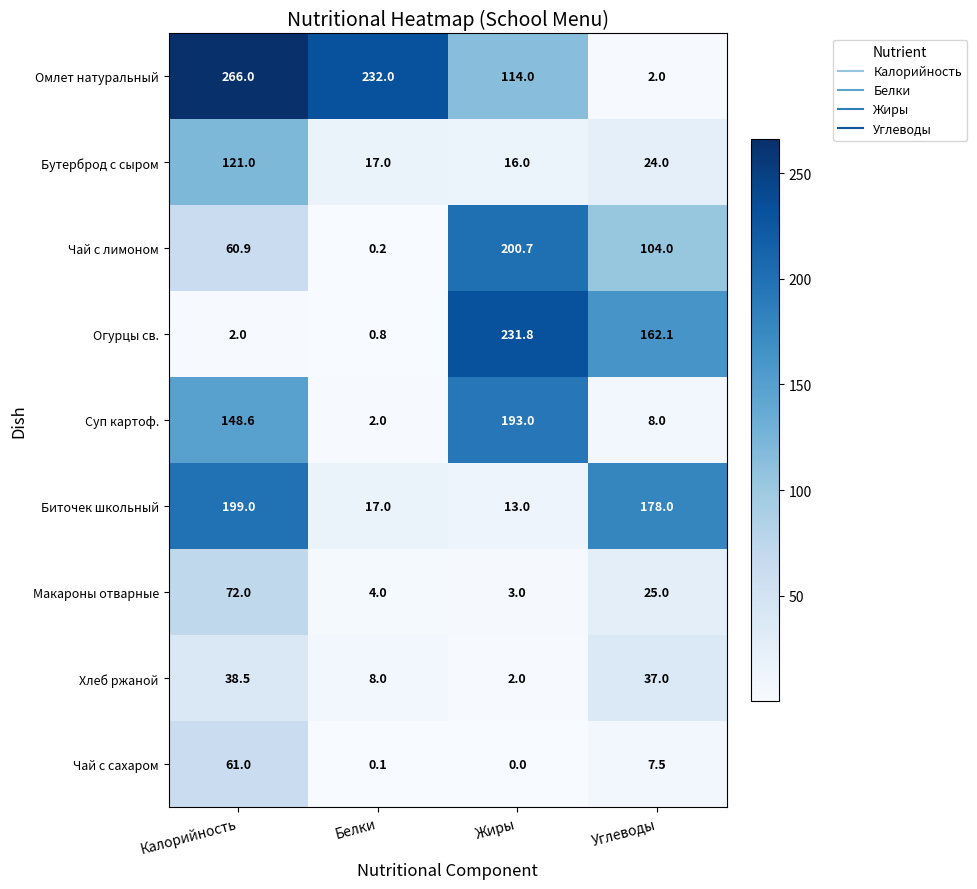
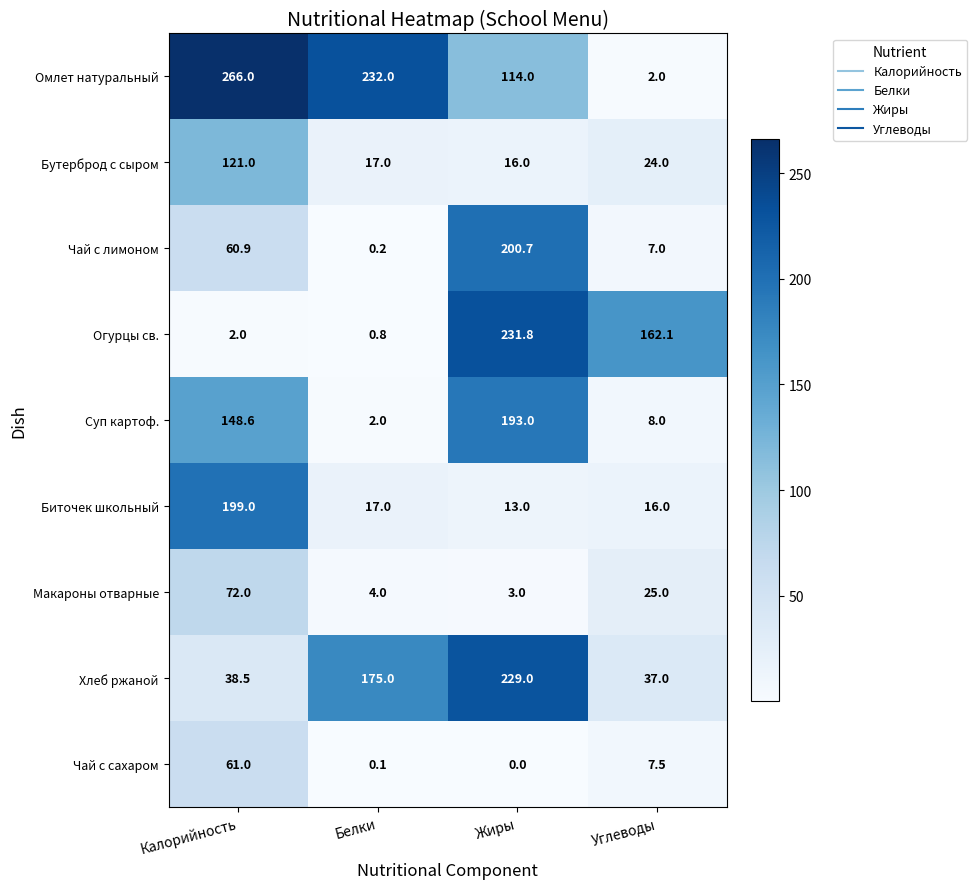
  {
    "Омлет натуральный": {
      "Калорийность": 266.0,
      "Белки": 232.0,
      "Жиры": 114.0,
      "Углеводы": 2.0
    },
    "Бутерброд с сыром": {
      "Калорийность": 121.0,
      "Белки": 17.0,
      "Жиры": 16.0,
      "Углеводы": 24.0
    },
    "Чай с лимоном": {
      "Калорийность": 60.9,
      "Белки": 0.2,
      "Жиры": 200.7,
-     "Углеводы": 104.0
+     "Углеводы": 7.0
    },
    "Огурцы св.": {
      "Калорийность": 2.0,
      "Белки": 0.8,
      "Жиры": 231.8,
      "Углеводы": 162.1
    },
    "Суп картоф.": {
      "Калорийность": 148.6,
      "Белки": 2.0,
      "Жиры": 193.0,
      "Углеводы": 8.0
    },
    "Биточек школьный": {
      "Калорийность": 199.0,
      "Белки": 17.0,
      "Жиры": 13.0,
-     "Углеводы": 178.0
+     "Углеводы": 16.0
    },
    "Макароны отварные": {
      "Калорийность": 72.0,
      "Белки": 4.0,
      "Жиры": 3.0,
      "Углеводы": 25.0
    },
    "Хлеб ржаной": {
      "Калорийность": 38.5,
-     "Белки": 8.0,
-     "Жиры": 2.0,
+     "Белки": 175.0,
+     "Жиры": 229.0,
      "Углеводы": 37.0
    },
    "Чай с сахаром": {
      "Калорийность": 61.0,
      "Белки": 0.1,
      "Жиры": 0.0,
      "Углеводы": 7.5
    }
  }
